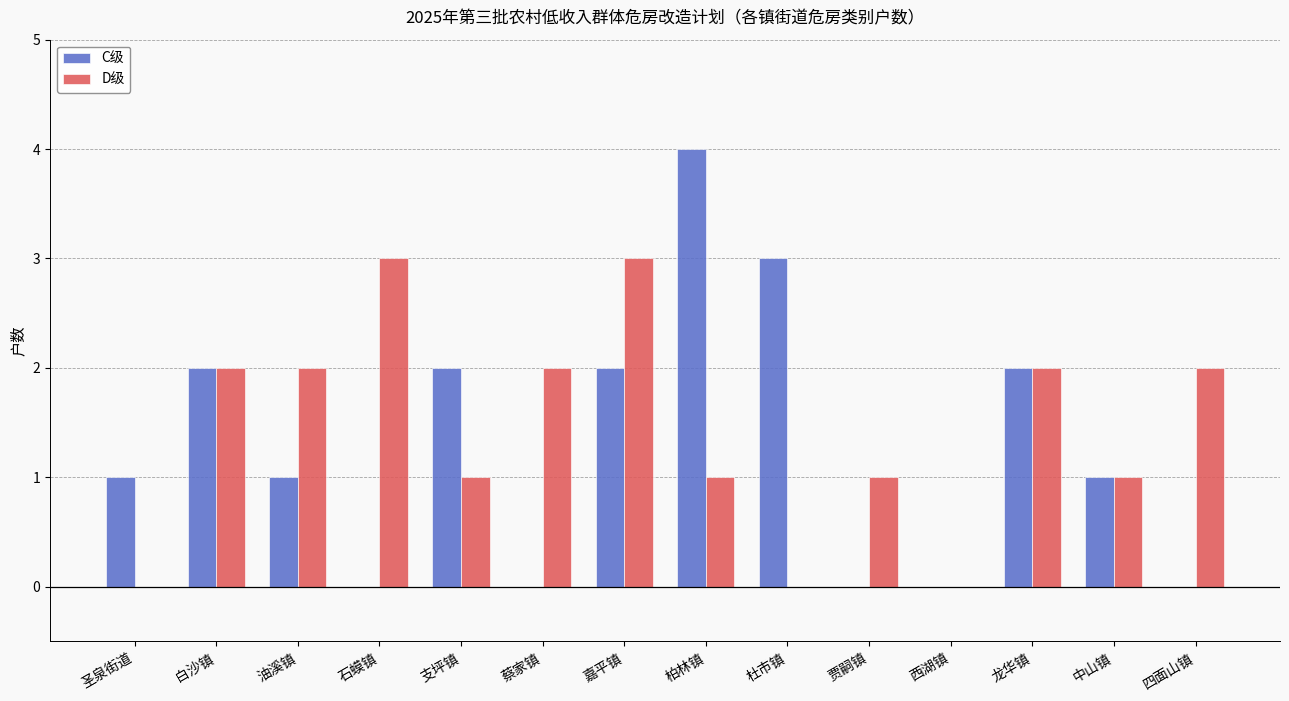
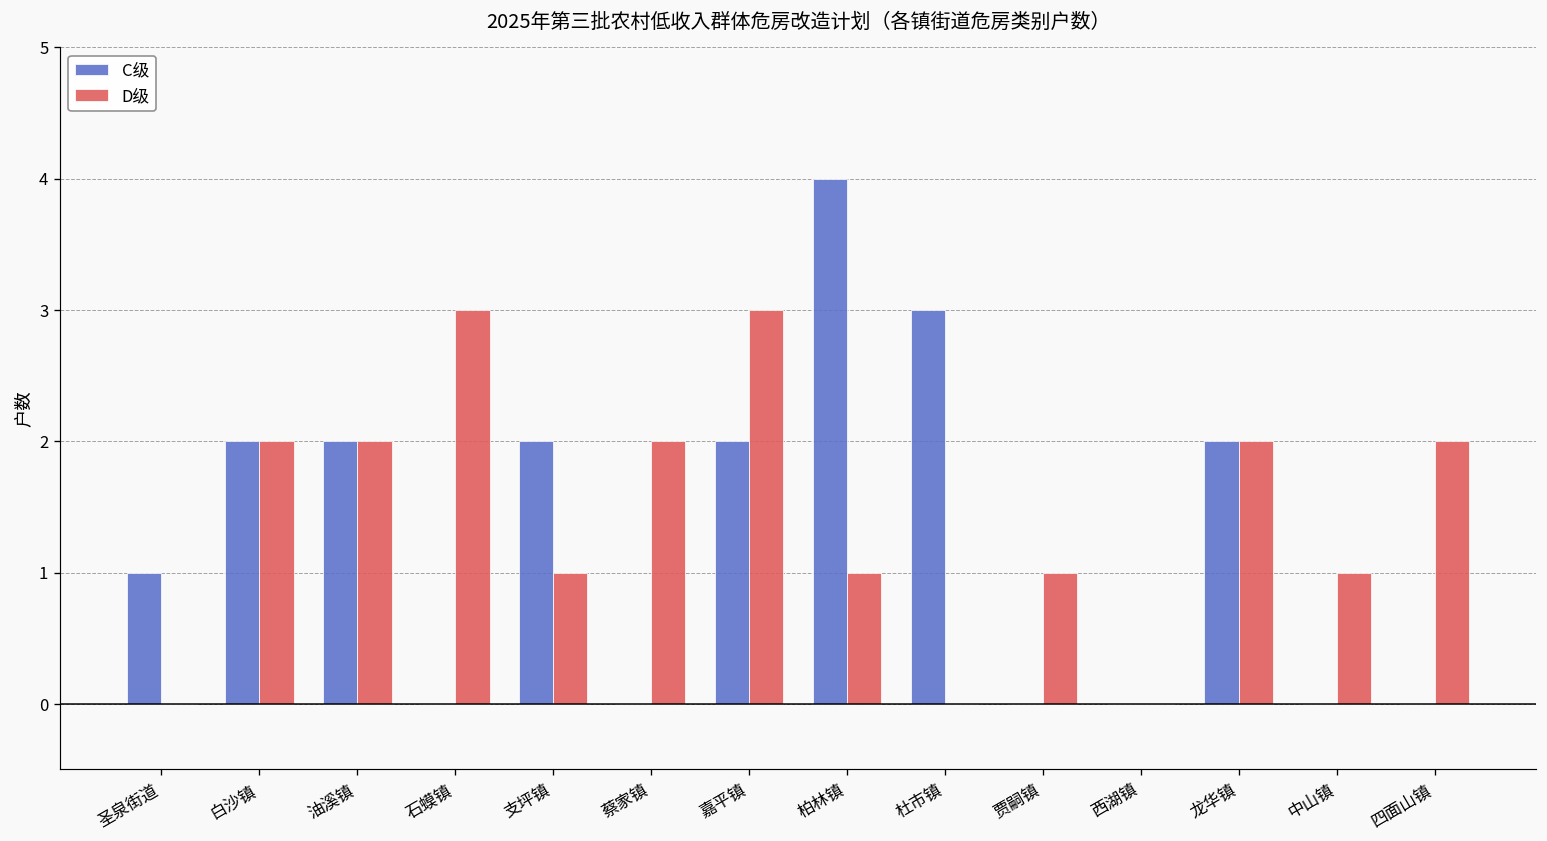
  {
    "C级": {
      "圣泉街道": 1,
      "白沙镇": 2,
-     "油溪镇": 1,
+     "油溪镇": 2,
      "石蟆镇": 0,
      "支坪镇": 2,
      "蔡家镇": 0,
      "嘉平镇": 2,
      "柏林镇": 4,
      "杜市镇": 3,
      "贾嗣镇": 0,
      "西湖镇": 0,
      "龙华镇": 2,
-     "中山镇": 1,
+     "中山镇": 0,
      "四面山镇": 0
    },
    "D级": {
      "圣泉街道": 0,
      "白沙镇": 2,
      "油溪镇": 2,
      "石蟆镇": 3,
      "支坪镇": 1,
      "蔡家镇": 2,
      "嘉平镇": 3,
      "柏林镇": 1,
      "杜市镇": 0,
      "贾嗣镇": 1,
      "西湖镇": 0,
      "龙华镇": 2,
      "中山镇": 1,
      "四面山镇": 2
    }
  }
